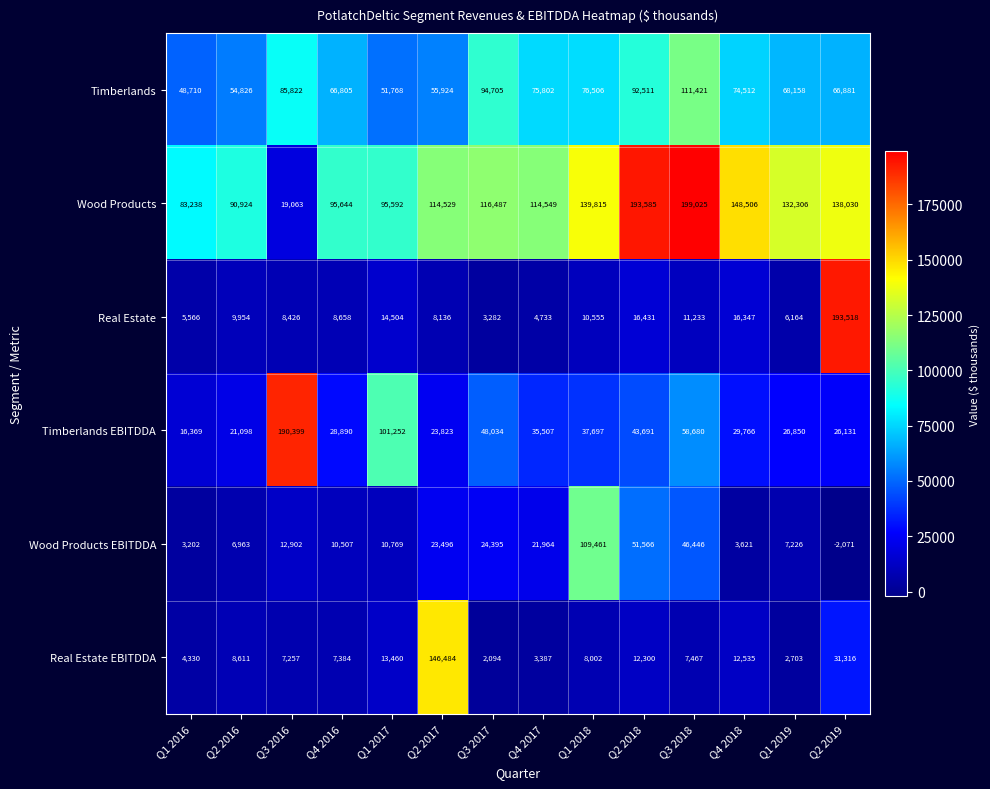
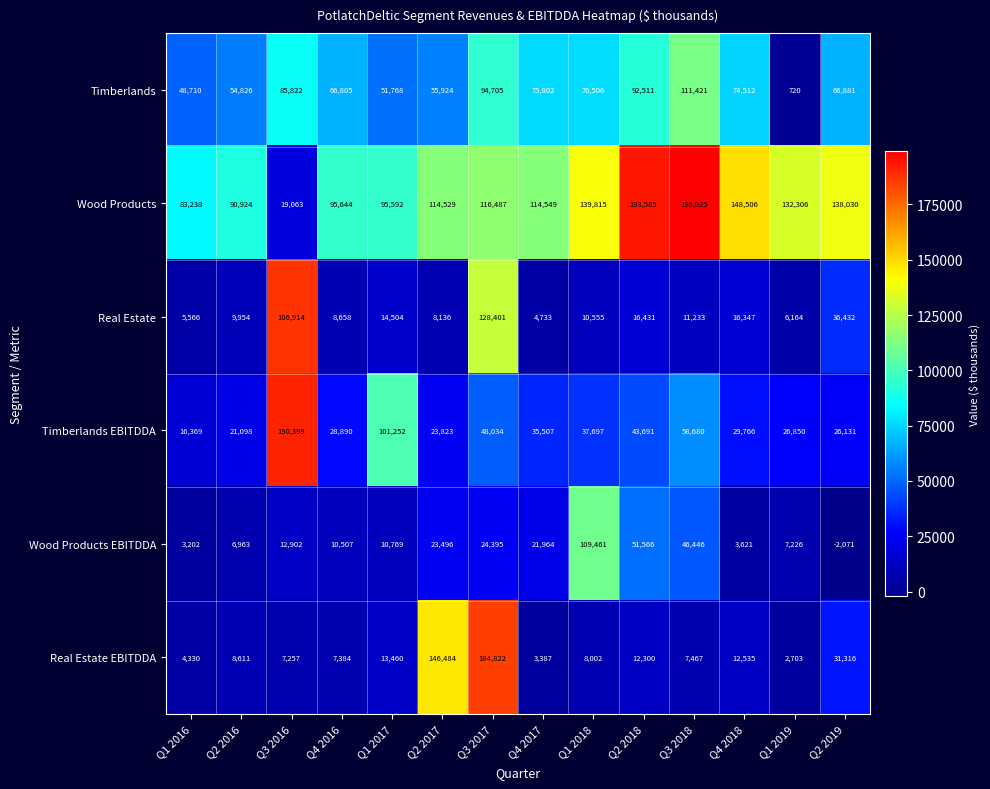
  {
    "Timberlands": {
      "Q1 2016": "48,710",
      "Q2 2016": "54,826",
      "Q3 2016": "85,822",
      "Q4 2016": "66,805",
      "Q1 2017": "51,768",
      "Q2 2017": "55,924",
      "Q3 2017": "94,705",
      "Q4 2017": "75,802",
      "Q1 2018": "76,506",
      "Q2 2018": "92,511",
      "Q3 2018": "111,421",
      "Q4 2018": "74,512",
-     "Q1 2019": "68,158",
+     "Q1 2019": "720",
      "Q2 2019": "66,881"
    },
    "Wood Products": {
      "Q1 2016": "83,238",
      "Q2 2016": "90,924",
      "Q3 2016": "19,063",
      "Q4 2016": "95,644",
      "Q1 2017": "95,592",
      "Q2 2017": "114,529",
      "Q3 2017": "116,487",
      "Q4 2017": "114,549",
      "Q1 2018": "139,815",
      "Q2 2018": "193,585",
      "Q3 2018": "199,025",
      "Q4 2018": "148,506",
      "Q1 2019": "132,306",
      "Q2 2019": "138,030"
    },
    "Real Estate": {
      "Q1 2016": "5,566",
      "Q2 2016": "9,954",
-     "Q3 2016": "8,426",
+     "Q3 2016": "186,914",
      "Q4 2016": "8,658",
      "Q1 2017": "14,504",
      "Q2 2017": "8,136",
-     "Q3 2017": "3,282",
+     "Q3 2017": "128,401",
      "Q4 2017": "4,733",
      "Q1 2018": "10,555",
      "Q2 2018": "16,431",
      "Q3 2018": "11,233",
      "Q4 2018": "16,347",
      "Q1 2019": "6,164",
-     "Q2 2019": "193,518"
+     "Q2 2019": "36,432"
    },
    "Timberlands EBITDDA": {
      "Q1 2016": "16,369",
      "Q2 2016": "21,098",
      "Q3 2016": "190,399",
      "Q4 2016": "28,890",
      "Q1 2017": "101,252",
      "Q2 2017": "23,823",
      "Q3 2017": "48,034",
      "Q4 2017": "35,507",
      "Q1 2018": "37,697",
      "Q2 2018": "43,691",
      "Q3 2018": "58,680",
      "Q4 2018": "29,766",
      "Q1 2019": "26,850",
      "Q2 2019": "26,131"
    },
    "Wood Products EBITDDA": {
      "Q1 2016": "3,202",
      "Q2 2016": "6,963",
      "Q3 2016": "12,902",
      "Q4 2016": "10,507",
      "Q1 2017": "10,769",
      "Q2 2017": "23,496",
      "Q3 2017": "24,395",
      "Q4 2017": "21,964",
      "Q1 2018": "109,461",
      "Q2 2018": "51,566",
      "Q3 2018": "46,446",
      "Q4 2018": "3,621",
      "Q1 2019": "7,226",
      "Q2 2019": "-2,071"
    },
    "Real Estate EBITDDA": {
      "Q1 2016": "4,330",
      "Q2 2016": "8,611",
      "Q3 2016": "7,257",
      "Q4 2016": "7,384",
      "Q1 2017": "13,460",
      "Q2 2017": "146,484",
-     "Q3 2017": "2,094",
+     "Q3 2017": "184,822",
      "Q4 2017": "3,387",
      "Q1 2018": "8,002",
      "Q2 2018": "12,300",
      "Q3 2018": "7,467",
      "Q4 2018": "12,535",
      "Q1 2019": "2,703",
      "Q2 2019": "31,316"
    }
  }
